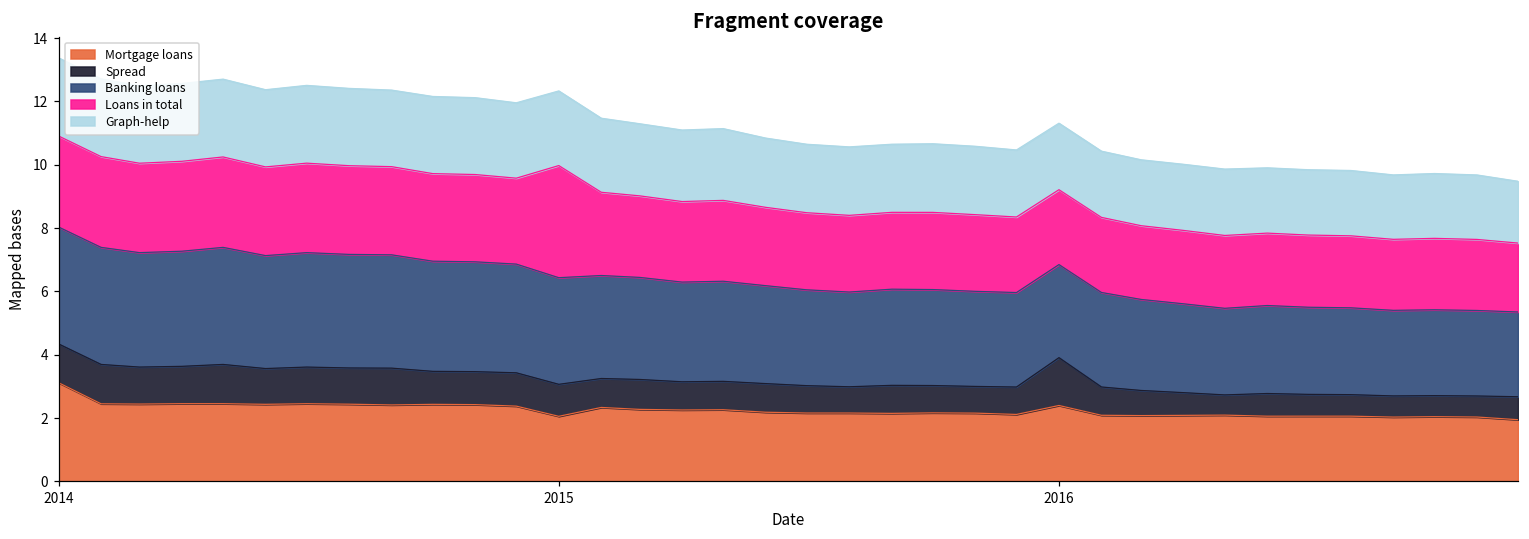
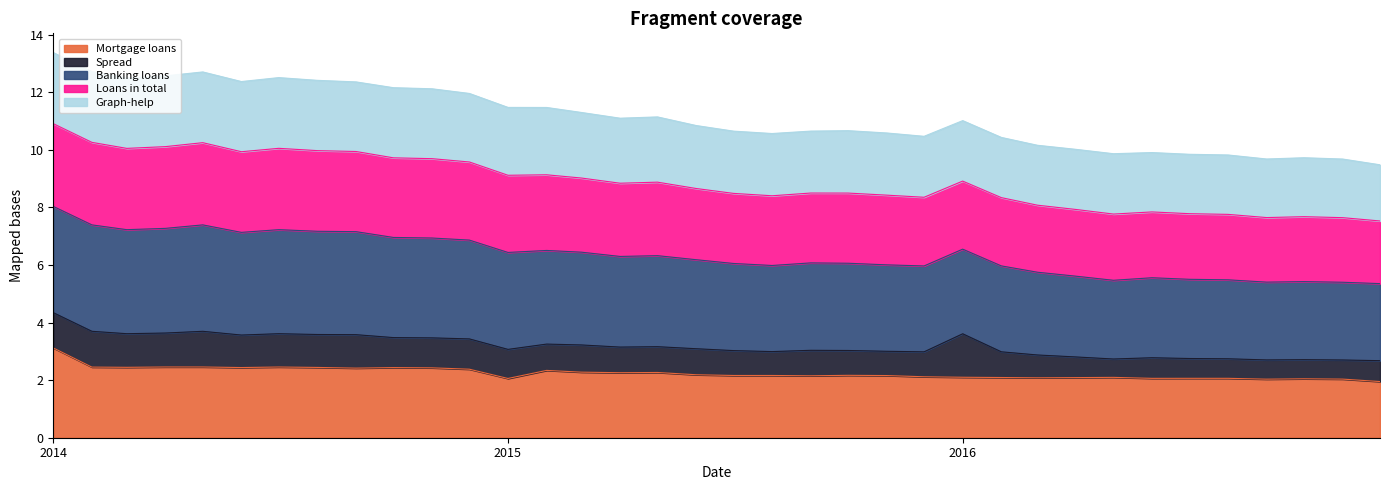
  {
    "Mortgage loans": {
      "2014": 3.1,
      "2015": 2.1,
-     "2016": 2.4
+     "2016": 2.1
    },
    "Spread": {
      "2014": 1.2,
      "2015": 1.0,
      "2016": 1.5
    },
    "Banking loans": {
      "2014": 3.7,
      "2015": 3.4,
      "2016": 2.9
    },
    "Loans in total": {
      "2014": 2.9,
-     "2015": 3.5,
+     "2015": 2.7,
      "2016": 2.4
    },
    "Graph-help": {
      "2014": 2.5,
      "2015": 2.4,
      "2016": 2.1
    }
  }
